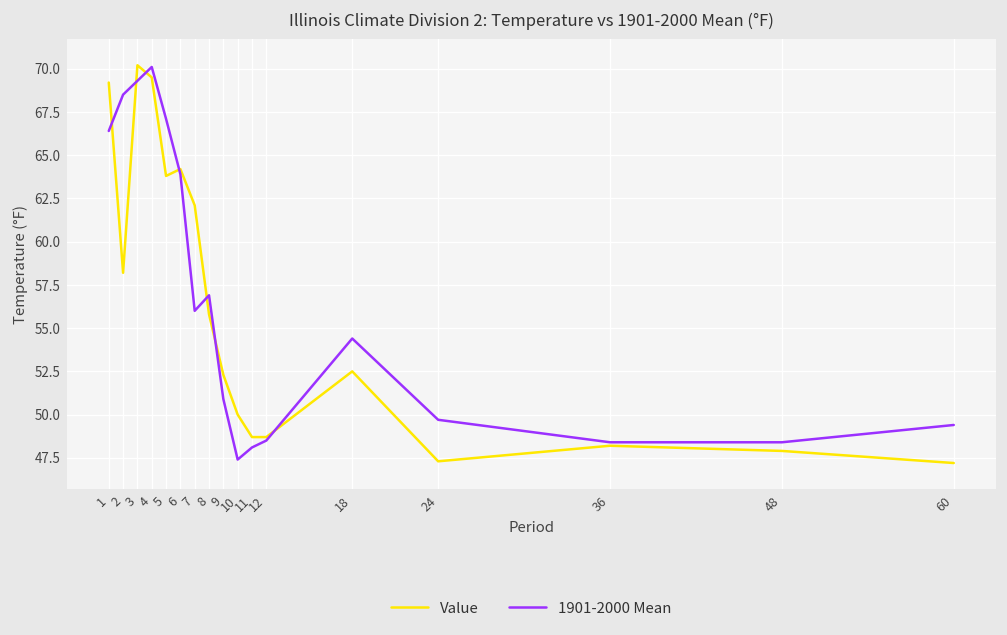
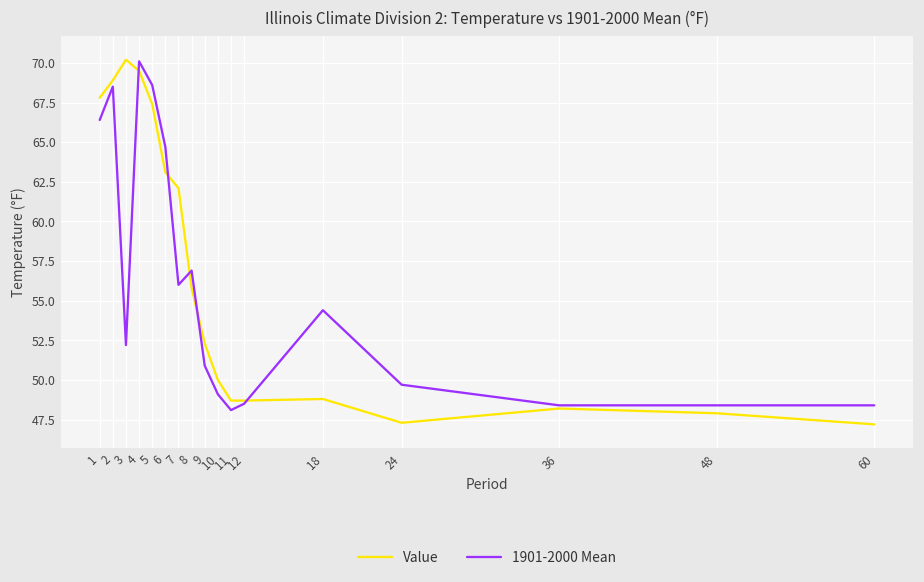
  {
    "Value": {
-     "1": 69.2,
-     "2": 58.2,
+     "1": 67.8,
+     "2": 68.9,
      "3": 70.2,
      "4": 69.5,
-     "5": 63.8,
-     "6": 64.2,
+     "5": 67.4,
+     "6": 63.1,
      "7": 62.1,
      "8": 55.8,
      "9": 52.3,
      "10": 50.0,
      "11": 48.7,
      "12": 48.7,
-     "18": 52.5,
+     "18": 48.8,
      "24": 47.3,
      "36": 48.2,
      "48": 47.9,
      "60": 47.2
    },
    "1901-2000 Mean": {
      "1": 66.4,
      "2": 68.5,
-     "3": 69.3,
+     "3": 52.2,
      "4": 70.1,
-     "5": 67.1,
-     "6": 63.9,
+     "5": 68.6,
+     "6": 64.7,
      "7": 56.0,
      "8": 56.9,
      "9": 50.9,
-     "10": 47.4,
+     "10": 49.1,
      "11": 48.1,
      "12": 48.5,
      "18": 54.4,
      "24": 49.7,
      "36": 48.4,
      "48": 48.4,
-     "60": 49.4
+     "60": 48.4
    }
  }
